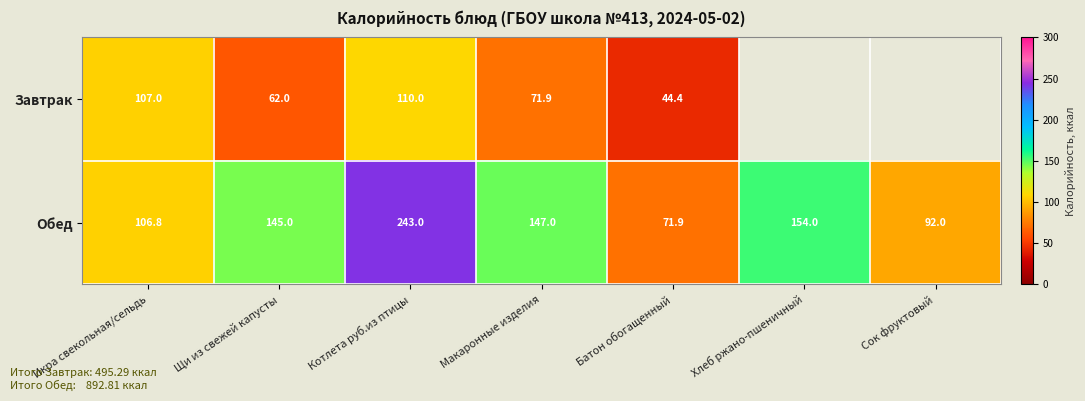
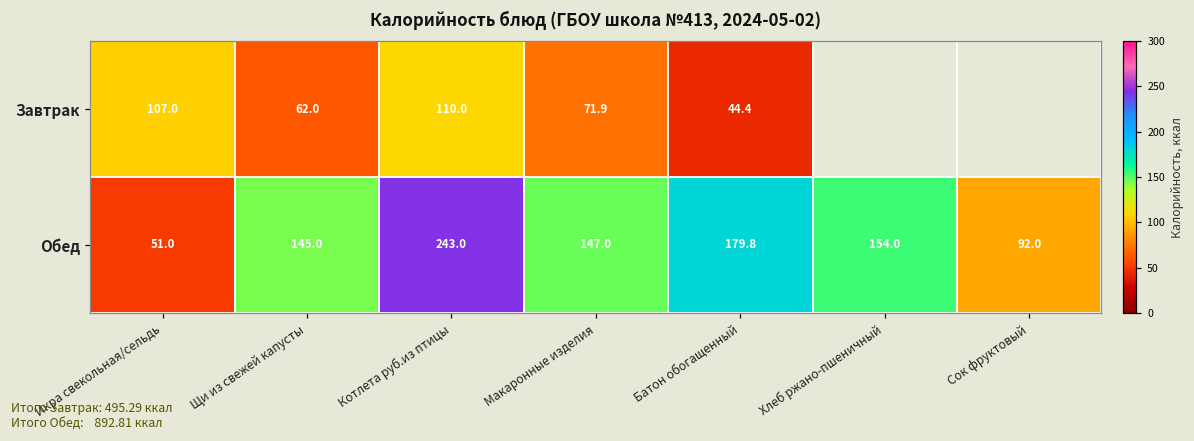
  {
    "Обед": {
-     "Икра свекольная/сельдь": 106.8,
-     "Батон обогащенный": 71.9
+     "Икра свекольная/сельдь": 51.0,
+     "Батон обогащенный": 179.8
    }
  }
